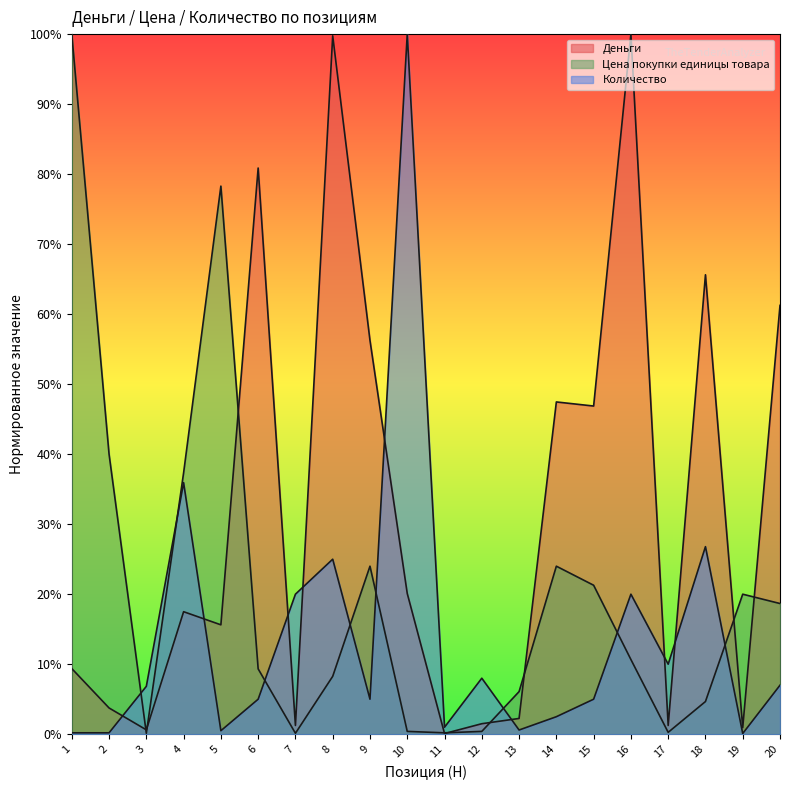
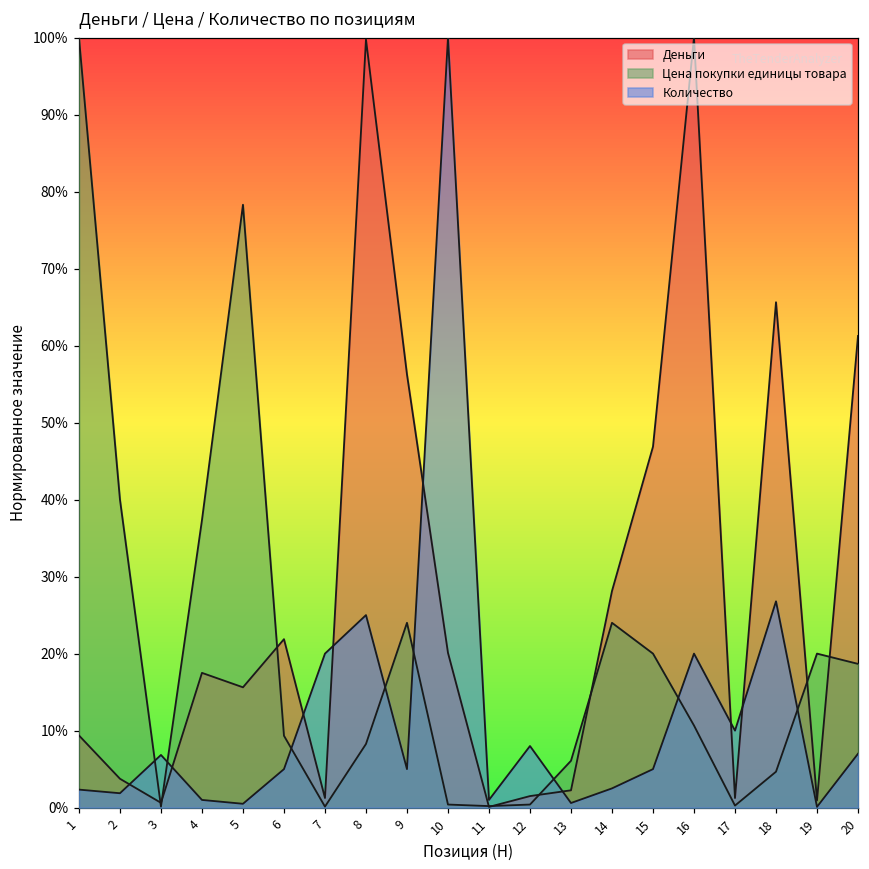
  {
    "Деньги": {
      "1": "9%",
      "2": "4%",
      "3": "1%",
      "4": "18%",
      "5": "16%",
-     "6": "81%",
+     "6": "22%",
      "7": "1%",
      "8": "100%",
      "9": "56%",
      "10": "20%",
      "12": "2%",
      "13": "2%",
-     "14": "47%",
+     "14": "28%",
      "15": "47%",
      "16": "100%",
      "17": "1%",
      "18": "66%",
      "19": "1%",
      "20": "61%"
    },
    "Цена покупки единицы товара": {
      "1": "100%",
      "2": "40%",
      "3": "0%",
      "4": "37%",
      "5": "78%",
      "6": "9%",
      "7": "0%",
      "8": "8%",
      "9": "24%",
      "10": "0%",
      "12": "0%",
      "13": "6%",
      "14": "24%",
-     "15": "21%",
+     "15": "20%",
      "16": "11%",
      "17": "0%",
      "18": "5%",
      "19": "20%",
      "20": "19%"
    },
    "Количество": {
-     "1": "0%",
-     "2": "0%",
+     "1": "2%",
+     "2": "2%",
      "3": "7%",
-     "4": "36%",
+     "4": "1%",
      "5": "1%",
      "6": "5%",
      "7": "20%",
      "8": "25%",
      "9": "5%",
      "10": "100%",
      "11": "1%",
      "12": "8%",
      "13": "1%",
      "14": "3%",
      "15": "5%",
      "16": "20%",
      "17": "10%",
      "18": "27%",
      "19": "0%",
      "20": "7%"
    }
  }
